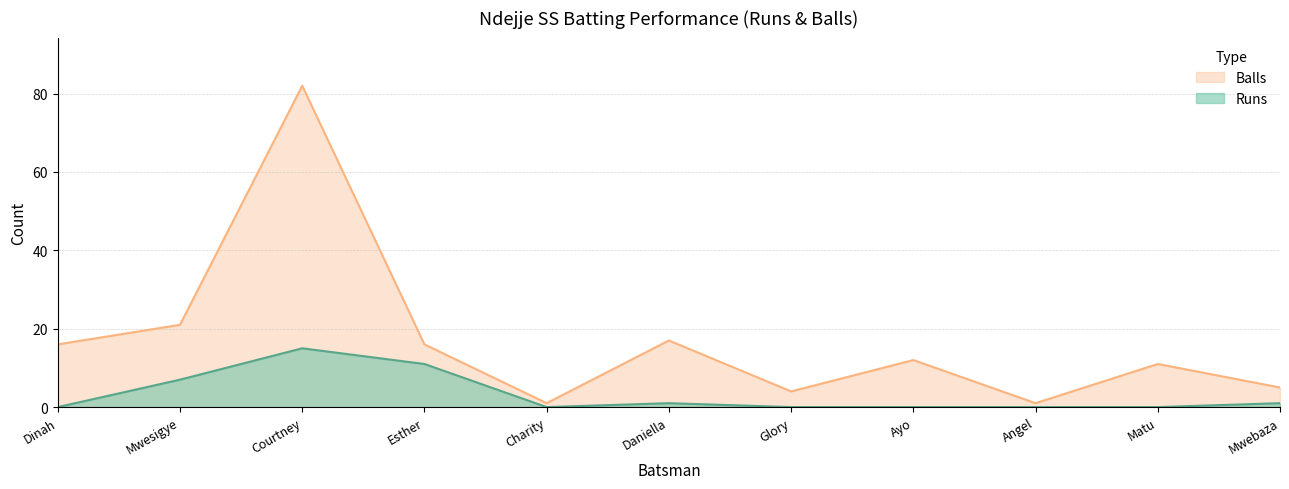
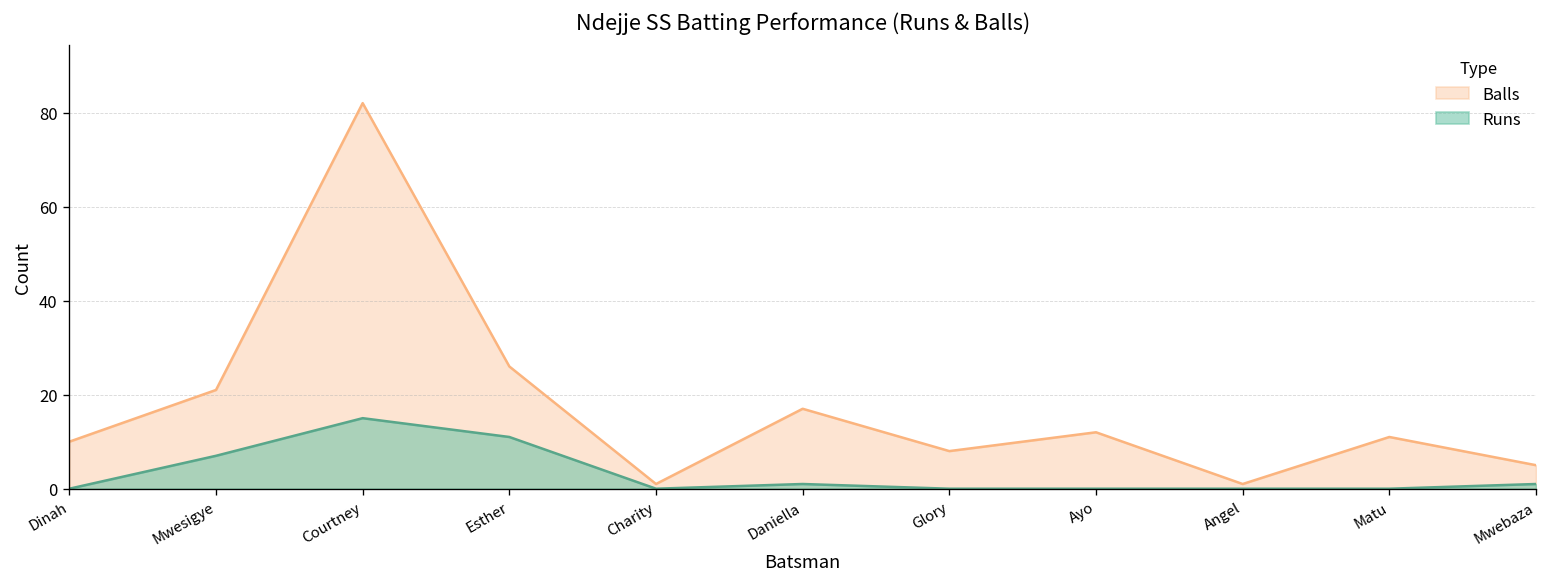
  {
    "Balls": {
-     "Dinah": 16,
+     "Dinah": 10,
      "Mwesigye": 21,
      "Courtney": 82,
-     "Esther": 16,
+     "Esther": 26,
      "Charity": 1,
      "Daniella": 17,
-     "Glory": 4,
+     "Glory": 8,
      "Ayo": 12,
      "Angel": 1,
      "Matu": 11,
      "Mwebaza": 5
    },
    "Runs": {
      "Dinah": 0,
      "Mwesigye": 7,
      "Courtney": 15,
      "Esther": 11,
      "Charity": 0,
      "Daniella": 1,
      "Glory": 0,
      "Ayo": 0,
      "Angel": 0,
      "Matu": 0,
      "Mwebaza": 1
    }
  }
